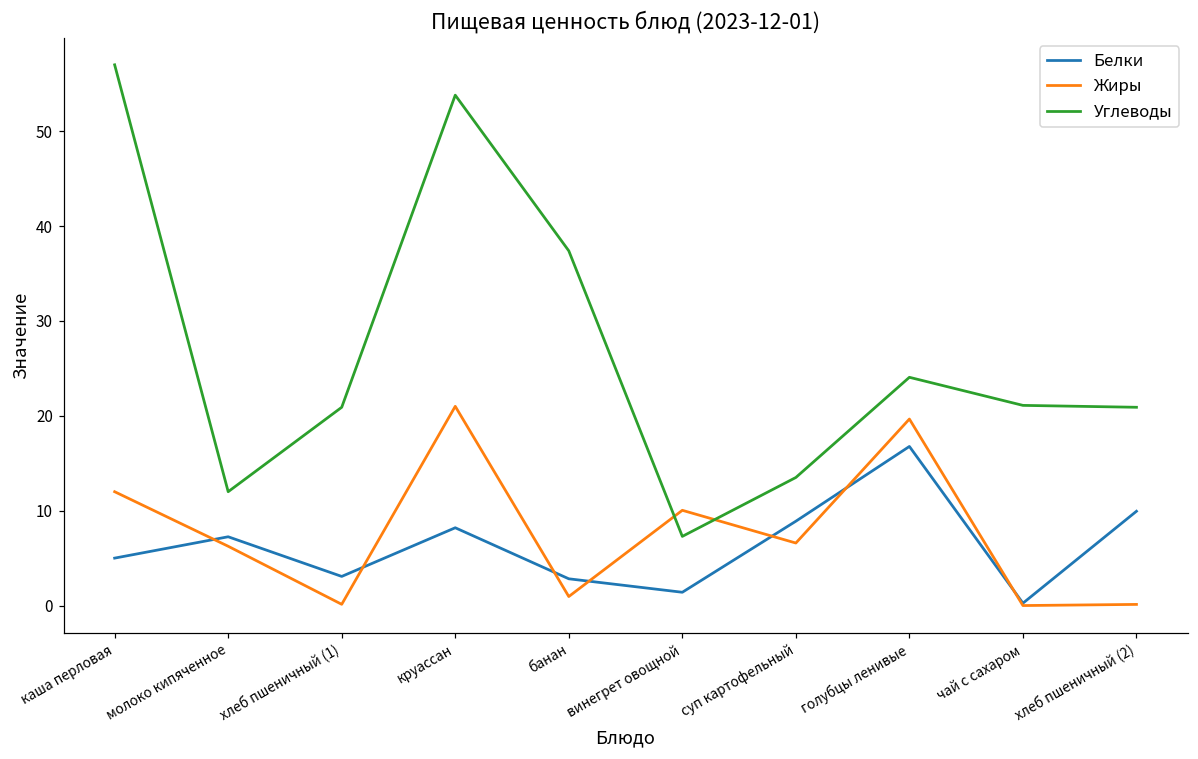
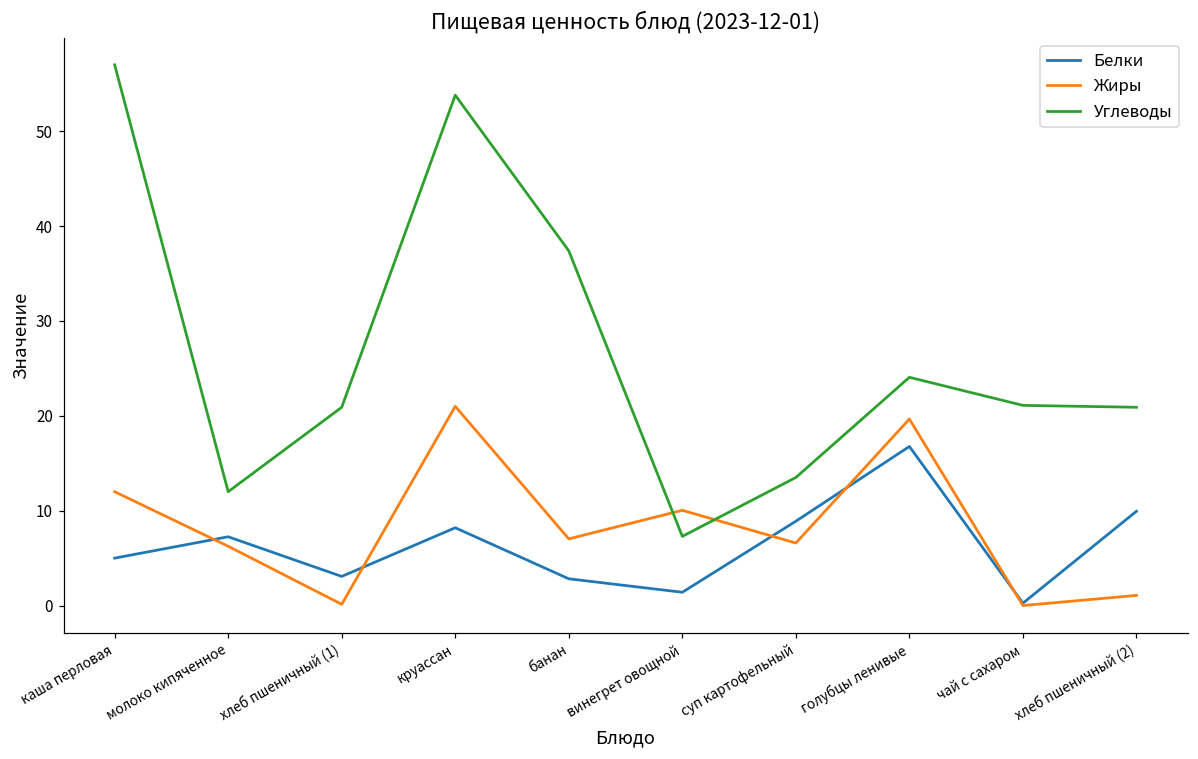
  {
    "Белки": {
      "каша перловая": 5,
      "молоко кипяченное": 7,
      "хлеб пшеничный (1)": 3,
      "круассан": 8,
      "банан": 3,
      "винегрет овощной": 1,
      "суп картофельный": 9,
      "голубцы ленивые": 17,
      "хлеб пшеничный (2)": 10
    },
    "Жиры": {
      "каша перловая": 12,
      "молоко кипяченное": 6,
      "хлеб пшеничный (1)": 0,
      "круассан": 21,
-     "банан": 1,
+     "банан": 7,
      "винегрет овощной": 10,
      "суп картофельный": 7,
      "голубцы ленивые": 20,
-     "хлеб пшеничный (2)": 0
+     "хлеб пшеничный (2)": 1
    },
    "Углеводы": {
      "каша перловая": 57,
      "молоко кипяченное": 12,
      "хлеб пшеничный (1)": 21,
      "круассан": 54,
      "банан": 37,
      "винегрет овощной": 7,
      "суп картофельный": 14,
      "голубцы ленивые": 24,
      "чай с сахаром": 21,
      "хлеб пшеничный (2)": 21
    }
  }
